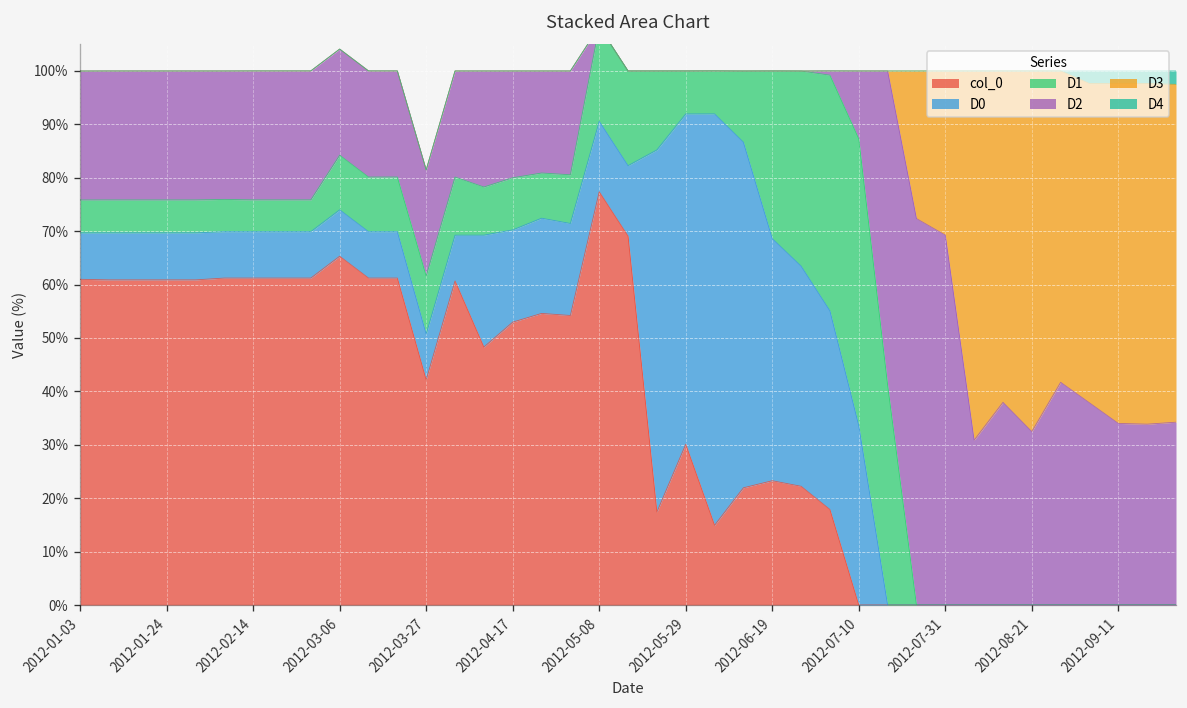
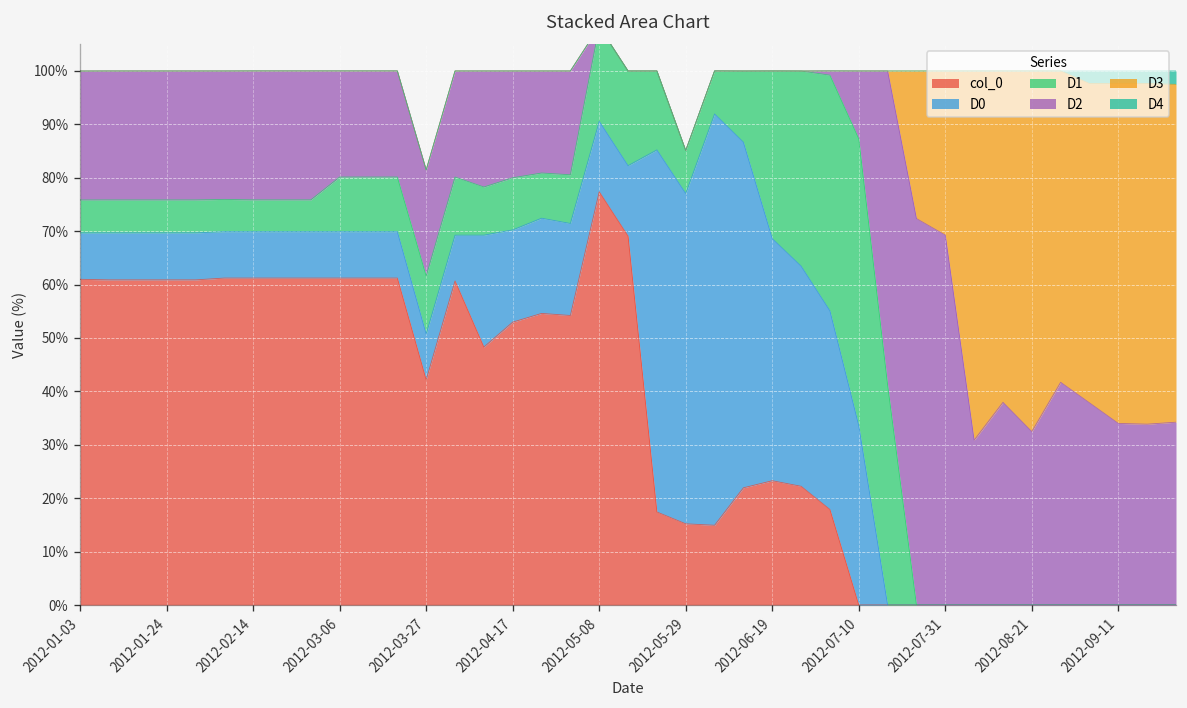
  {
    "col_0": {
      "2012-01-03": "61%",
      "2012-01-24": "61%",
      "2012-02-14": "61%",
-     "2012-03-06": "65%",
+     "2012-03-06": "61%",
      "2012-03-27": "42%",
      "2012-04-17": "53%",
      "2012-05-08": "77%",
-     "2012-05-29": "30%",
+     "2012-05-29": "15%",
      "2012-06-19": "23%",
      "2012-07-10": "0%"
    },
    "D0": {
      "2012-01-03": "9%",
      "2012-01-24": "9%",
      "2012-02-14": "9%",
      "2012-03-06": "9%",
      "2012-03-27": "9%",
      "2012-04-17": "17%",
      "2012-05-08": "13%",
      "2012-05-29": "62%",
      "2012-06-19": "45%",
      "2012-07-10": "34%"
    },
    "D2": {
      "2012-07-31": "69%",
      "2012-08-21": "32%",
      "2012-09-11": "34%"
    }
  }
